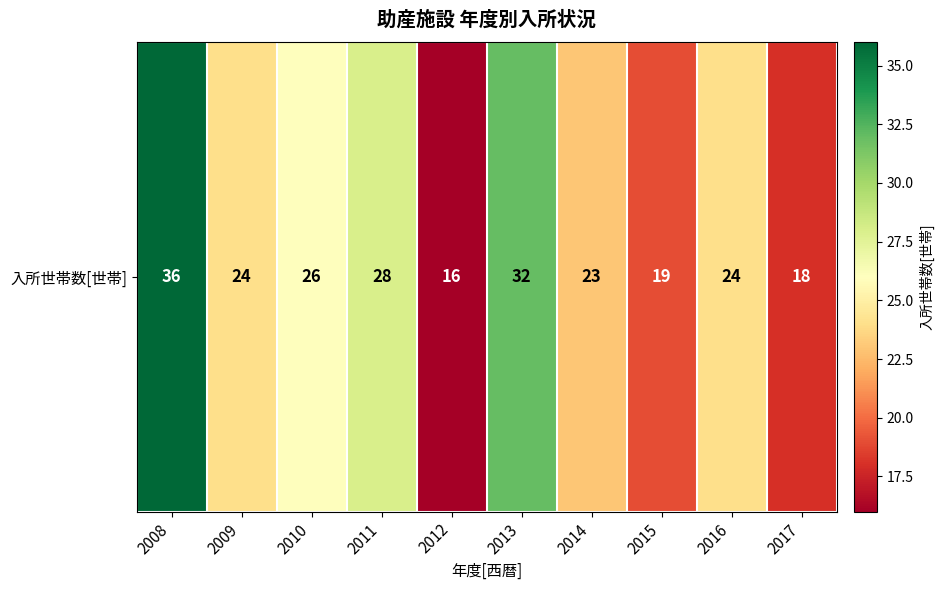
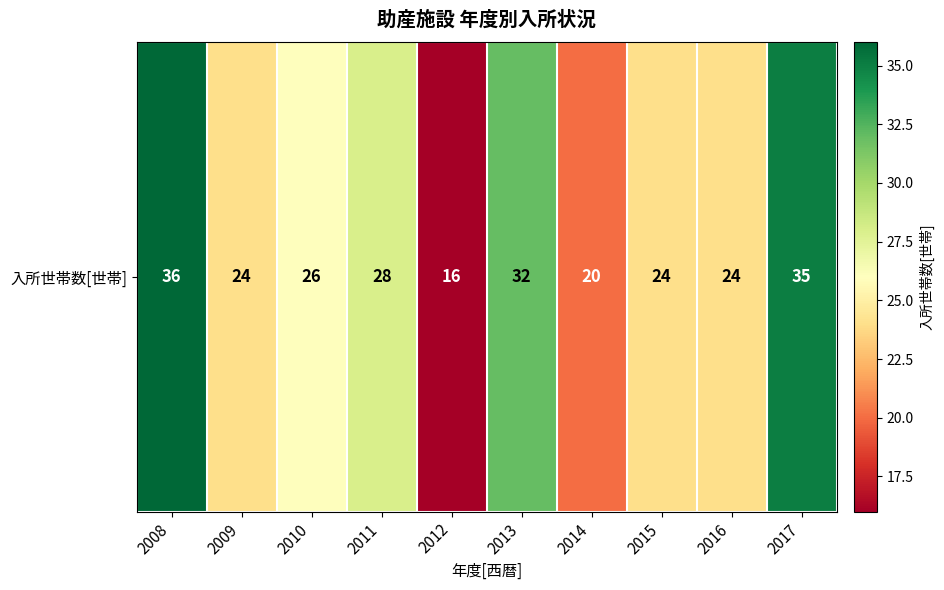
  {
    "入所世帯数[世帯]": {
      "2008": 36,
      "2009": 24,
      "2010": 26,
      "2011": 28,
      "2012": 16,
      "2013": 32,
-     "2014": 23,
-     "2015": 19,
+     "2014": 20,
+     "2015": 24,
      "2016": 24,
-     "2017": 18
+     "2017": 35
    }
  }
